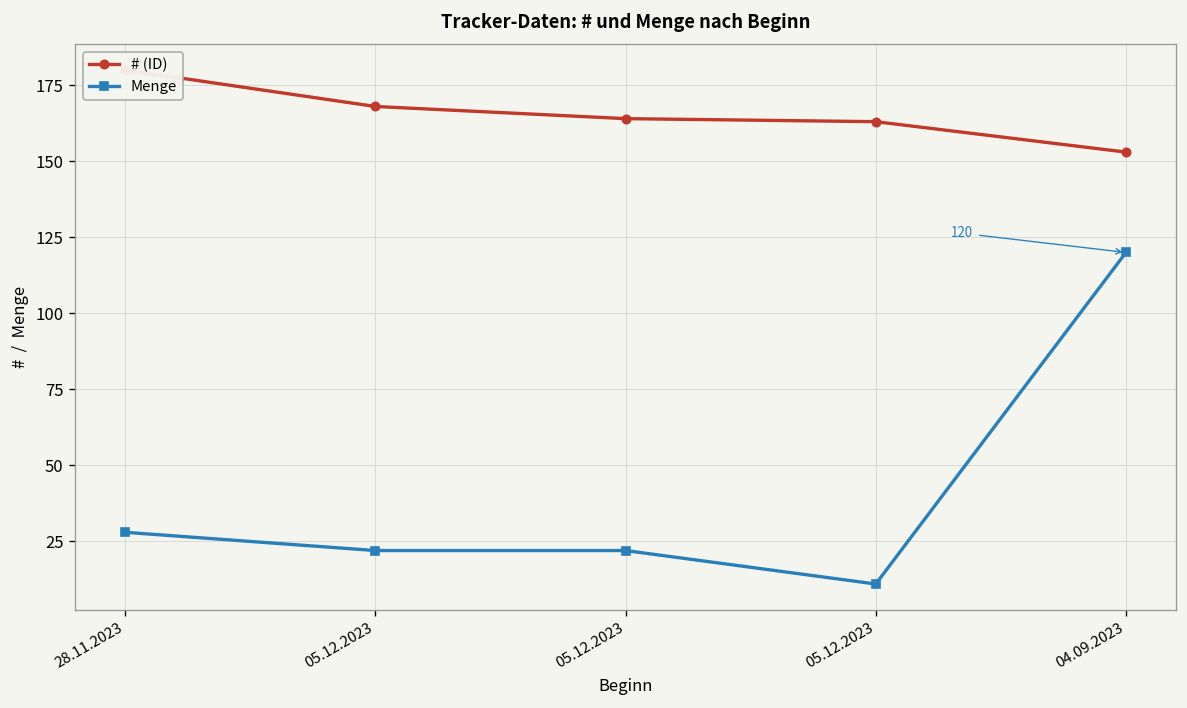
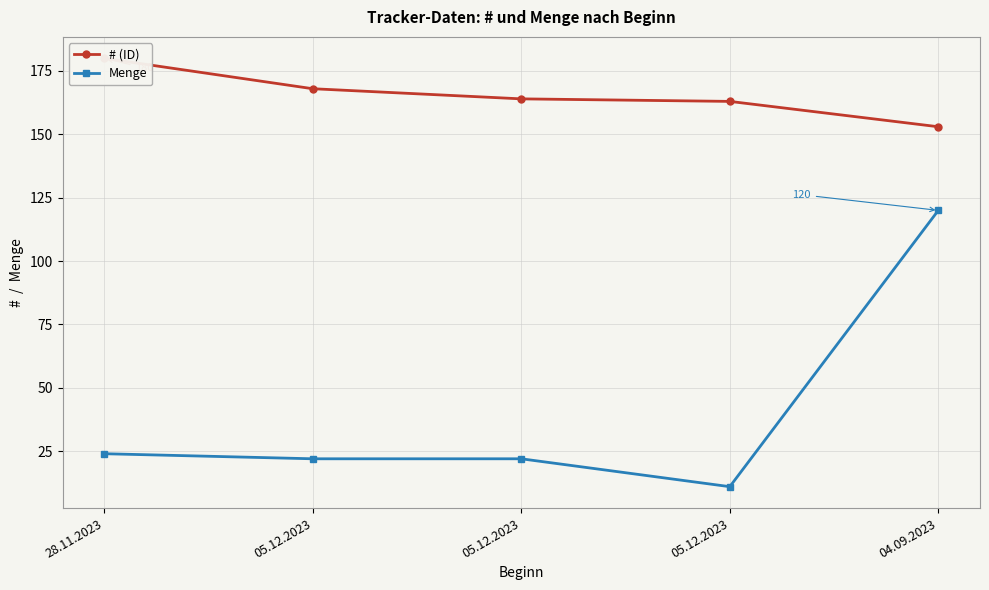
  {
    "# (ID)": {
      "04.09.2023": 153
    },
    "Menge": {
-     "28.11.2023": 28
+     "28.11.2023": 24
    }
  }
